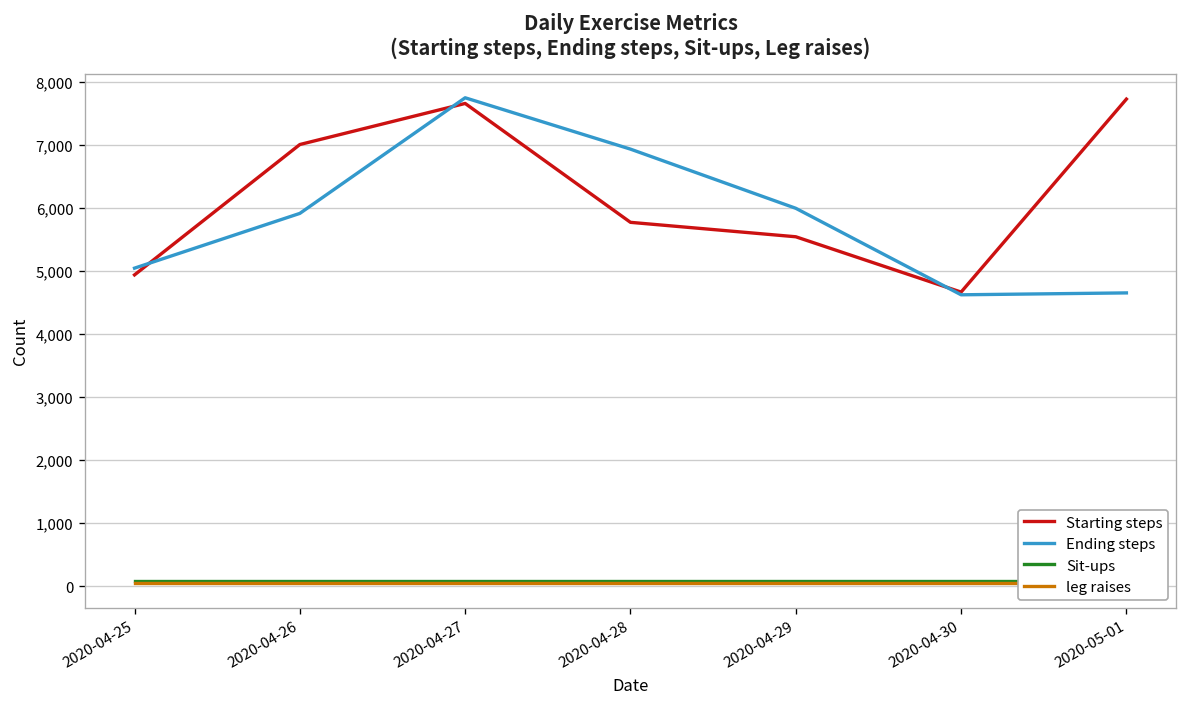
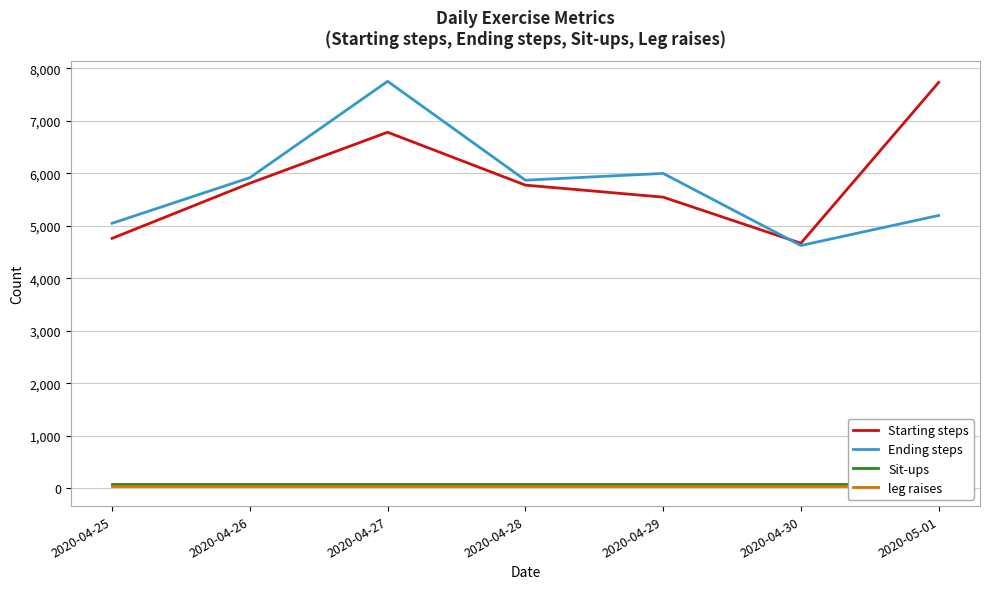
  {
    "Starting steps": {
-     "2020-04-25": "4,900",
-     "2020-04-26": "7,000",
-     "2020-04-27": "7,700",
+     "2020-04-25": "4,800",
+     "2020-04-26": "5,800",
+     "2020-04-27": "6,800",
      "2020-04-28": "5,800",
      "2020-04-29": "5,500",
      "2020-05-01": "7,700"
    },
    "Ending steps": {
      "2020-04-25": "5,000",
      "2020-04-26": "5,900",
      "2020-04-27": "7,800",
-     "2020-04-28": "6,900",
+     "2020-04-28": "5,900",
      "2020-04-29": "6,000",
-     "2020-05-01": "4,700"
+     "2020-05-01": "5,200"
    }
  }
